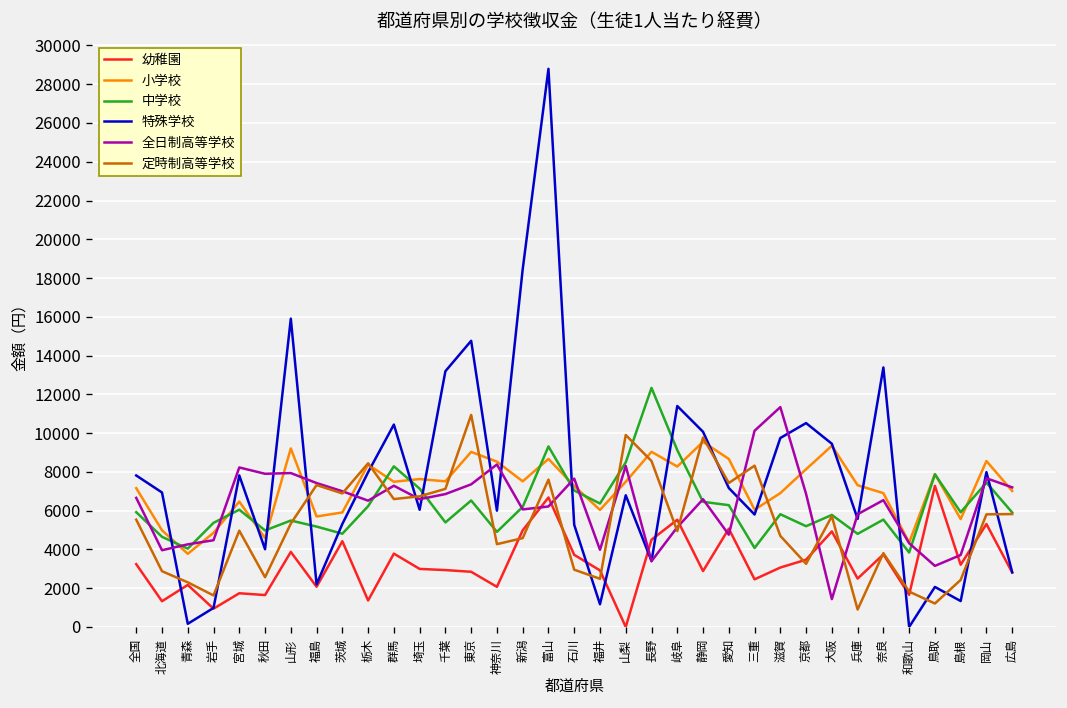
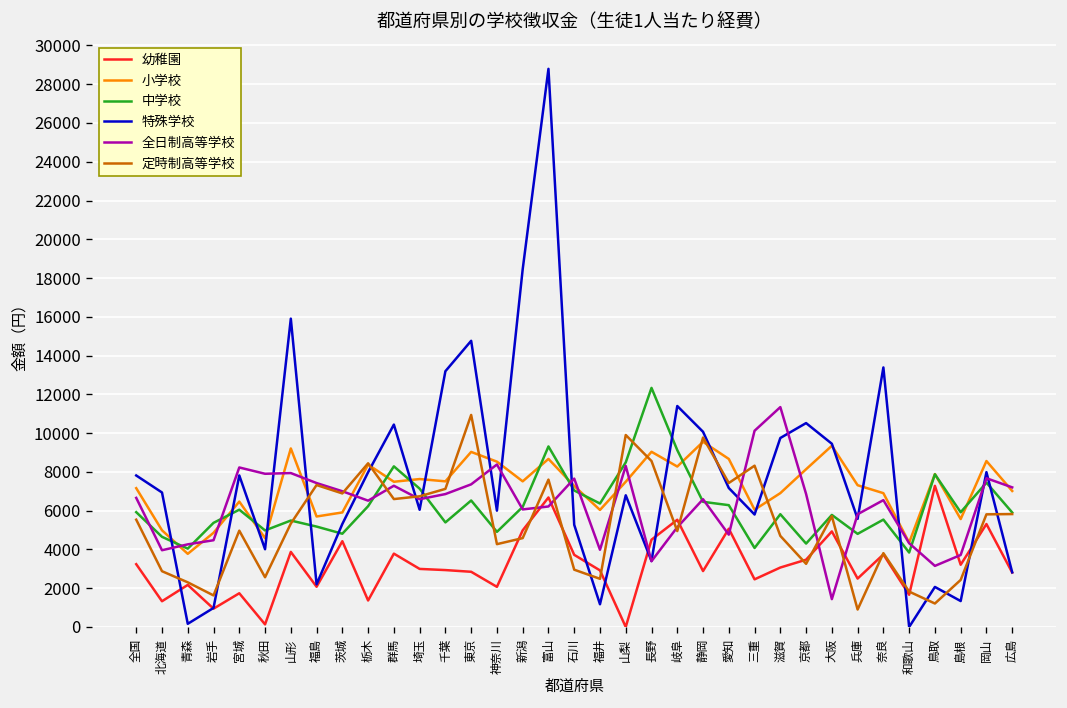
  {
    "幼稚園": {
      "全国": 3200,
      "北海道": 1300,
      "宮城": 1700,
-     "秋田": 1600,
+     "秋田": 100,
      "山形": 3900,
      "茨城": 4400,
      "栃木": 1400,
      "群馬": 3800,
      "埼玉": 3000,
      "千葉": 2900,
      "東京": 2800,
      "神奈川": 2100,
      "新潟": 5000,
      "富山": 6700,
      "石川": 3700,
      "福井": 2900,
      "山梨": 0,
      "長野": 4500,
      "岐阜": 5500,
      "静岡": 2900,
      "愛知": 5100,
      "三重": 2500,
      "滋賀": 3100,
      "京都": 3500,
      "大阪": 4900,
      "兵庫": 2500,
      "和歌山": 1700,
      "鳥取": 7300,
      "島根": 3200,
      "岡山": 5300
    },
    "小学校": {
      "全国": 7200,
      "北海道": 5000,
      "青森": 3800,
      "岩手": 4900,
      "宮城": 6500,
      "秋田": 4600,
      "山形": 9200,
      "福島": 5700,
      "茨城": 5900,
      "群馬": 7500,
      "埼玉": 7600,
      "千葉": 7500,
      "東京": 9000,
      "新潟": 7500,
      "富山": 8700,
      "石川": 7300,
      "福井": 6000,
      "山梨": 7500,
      "長野": 9000,
      "岐阜": 8300,
      "静岡": 9600,
      "愛知": 8700,
      "三重": 6000,
      "滋賀": 6900,
      "京都": 8100,
      "兵庫": 7300,
      "奈良": 6900,
      "島根": 5600,
      "岡山": 8600,
      "広島": 7000
    },
    "中学校": {
      "全国": 5900,
      "北海道": 4700,
      "青森": 4000,
      "岩手": 5400,
      "宮城": 6100,
      "秋田": 5000,
      "福島": 5200,
      "茨城": 4800,
      "栃木": 6200,
      "群馬": 8300,
      "埼玉": 7100,
      "千葉": 5400,
      "東京": 6500,
      "神奈川": 4900,
      "富山": 9300,
      "石川": 7000,
      "福井": 6400,
      "山梨": 8500,
      "長野": 12300,
      "岐阜": 9100,
      "愛知": 6300,
      "三重": 4100,
      "滋賀": 5800,
-     "京都": 5200,
+     "京都": 4300,
      "兵庫": 4800,
      "奈良": 5500,
      "和歌山": 3800,
      "島根": 5900,
      "岡山": 7400
    },
    "特殊学校": {
      "全国": 7800,
      "北海道": 6900,
      "青森": 200,
      "宮城": 7800,
      "秋田": 4000,
      "山形": 15900,
      "茨城": 5300,
      "栃木": 8000,
      "群馬": 10400,
      "埼玉": 6000,
      "千葉": 13200,
      "東京": 14800,
      "神奈川": 6000,
      "新潟": 18500,
      "富山": 28800,
      "石川": 5300,
      "福井": 1200,
      "山梨": 6800,
      "岐阜": 11400,
      "静岡": 10100,
      "愛知": 7200,
      "三重": 5800,
      "滋賀": 9700,
      "京都": 10500,
      "兵庫": 5600,
      "奈良": 13400,
      "和歌山": 0,
      "鳥取": 2100,
      "島根": 1300,
      "岡山": 8000
    },
    "全日制高等学校": {
      "全国": 6700,
      "北海道": 4000,
      "青森": 4300,
      "岩手": 4500,
      "宮城": 8200,
      "秋田": 7900,
      "山形": 7900,
      "栃木": 6500,
      "群馬": 7300,
      "千葉": 6900,
      "東京": 7400,
      "富山": 6200,
      "石川": 7700,
      "福井": 4000,
      "山梨": 8300,
      "岐阜": 5100,
      "愛知": 4800,
      "三重": 10100,
      "滋賀": 11300,
      "京都": 6900,
      "大阪": 1400,
      "兵庫": 5800,
      "奈良": 6500,
      "鳥取": 3200,
      "島根": 3700,
      "岡山": 7700,
      "広島": 7200
    },
    "定時制高等学校": {
      "全国": 5500,
      "北海道": 2900,
      "岩手": 1600,
      "宮城": 5000,
      "秋田": 2600,
      "群馬": 6600,
      "千葉": 7100,
      "東京": 10900,
      "神奈川": 4300,
      "新潟": 4600,
      "富山": 7600,
      "石川": 3000,
      "福井": 2500,
      "山梨": 9900,
      "長野": 8600,
      "岐阜": 4900,
      "静岡": 9800,
      "愛知": 7400,
      "三重": 8300,
      "滋賀": 4700,
      "京都": 3300,
      "兵庫": 900,
      "和歌山": 1800,
      "鳥取": 1200,
      "島根": 2400,
      "岡山": 5800
    }
  }
